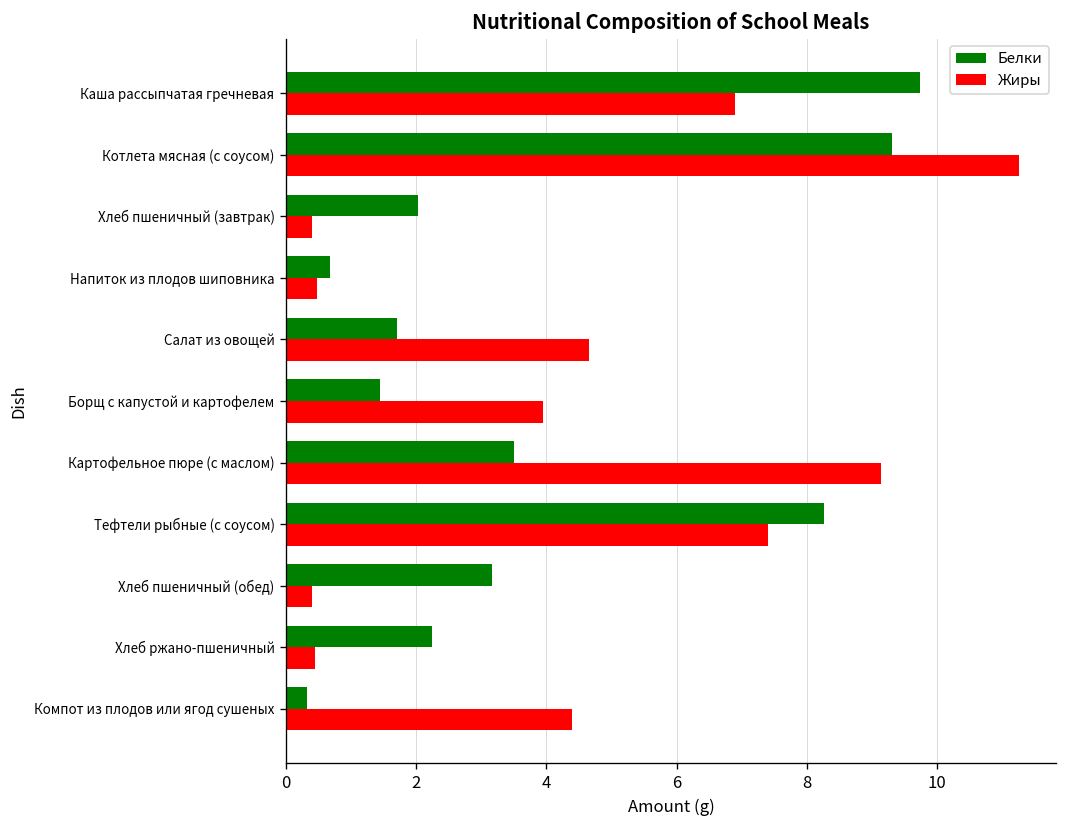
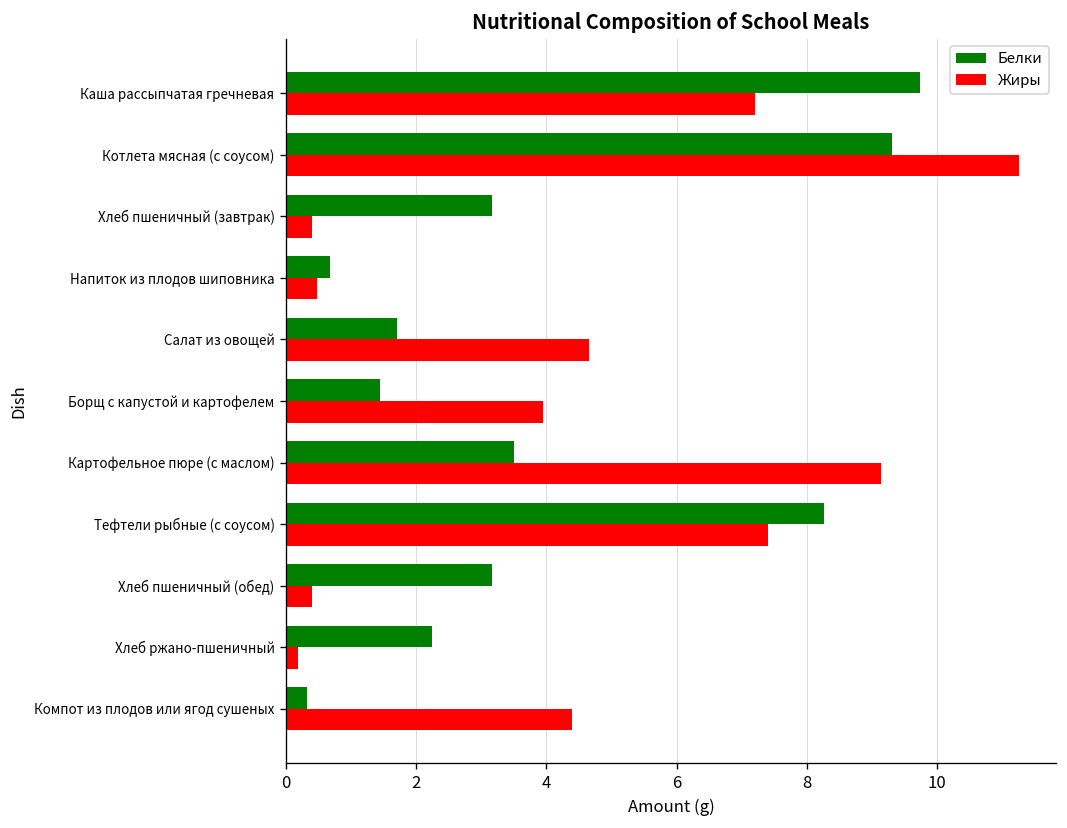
  {
    "Белки": {
      "Каша рассыпчатая гречневая": 9.7,
      "Котлета мясная (с соусом)": 9.3,
-     "Хлеб пшеничный (завтрак)": 2.0,
+     "Хлеб пшеничный (завтрак)": 3.2,
      "Напиток из плодов шиповника": 0.7,
      "Салат из овощей": 1.7,
      "Борщ с капустой и картофелем": 1.4,
      "Картофельное пюре (с маслом)": 3.5,
      "Тефтели рыбные (с соусом)": 8.3,
      "Хлеб пшеничный (обед)": 3.2,
      "Хлеб ржано-пшеничный": 2.2,
      "Компот из плодов или ягод сушеных": 0.3
    },
    "Жиры": {
-     "Каша рассыпчатая гречневая": 6.9,
+     "Каша рассыпчатая гречневая": 7.2,
      "Котлета мясная (с соусом)": 11.3,
      "Хлеб пшеничный (завтрак)": 0.4,
      "Напиток из плодов шиповника": 0.5,
      "Салат из овощей": 4.7,
      "Борщ с капустой и картофелем": 3.9,
      "Картофельное пюре (с маслом)": 9.2,
      "Тефтели рыбные (с соусом)": 7.4,
      "Хлеб пшеничный (обед)": 0.4,
-     "Хлеб ржано-пшеничный": 0.4,
+     "Хлеб ржано-пшеничный": 0.2,
      "Компот из плодов или ягод сушеных": 4.4
    }
  }
